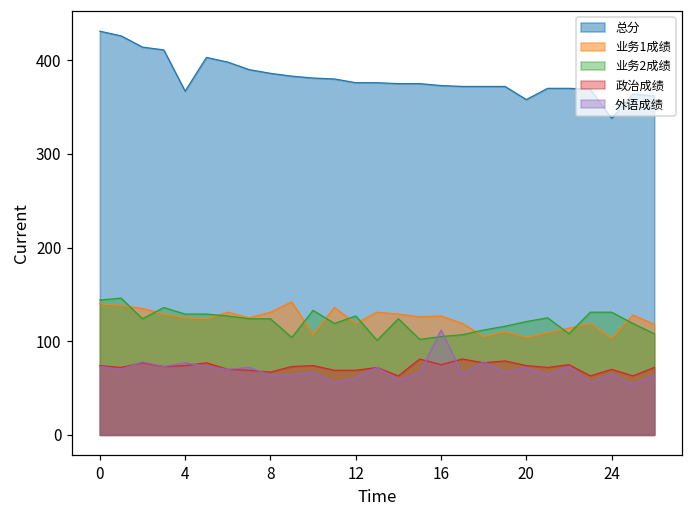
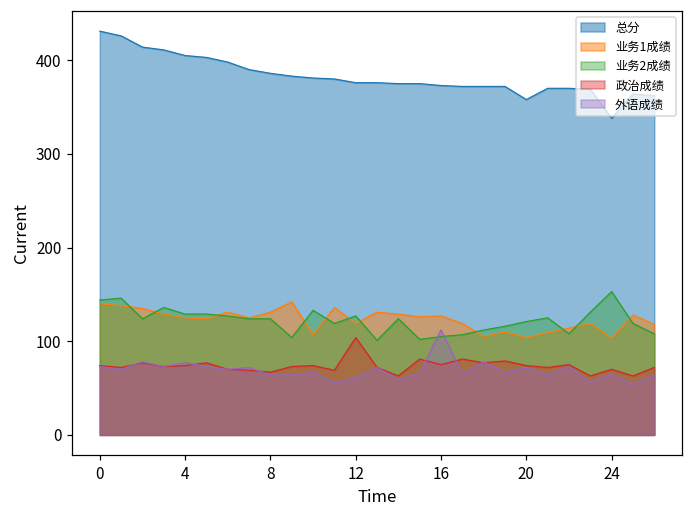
  {
    "总分": {
      "0": 430,
-     "4": 370,
+     "4": 410,
      "8": 390,
      "12": 380,
      "16": 370,
      "20": 360,
      "24": 340
    },
    "业务1成绩": {
      "0": 140,
      "4": 130,
      "8": 130,
      "12": 120,
      "16": 130,
      "20": 100,
      "24": 100
    },
    "业务2成绩": {
      "0": 140,
      "4": 130,
      "8": 120,
      "12": 130,
      "16": 110,
      "20": 120,
-     "24": 130
+     "24": 150
    },
    "政治成绩": {
      "4": 70,
      "8": 70,
-     "12": 70,
+     "12": 100,
      "16": 80,
      "24": 70
    },
    "外语成绩": {
      "4": 80,
      "8": 60,
      "12": 60,
      "16": 110,
      "24": 70
    }
  }
